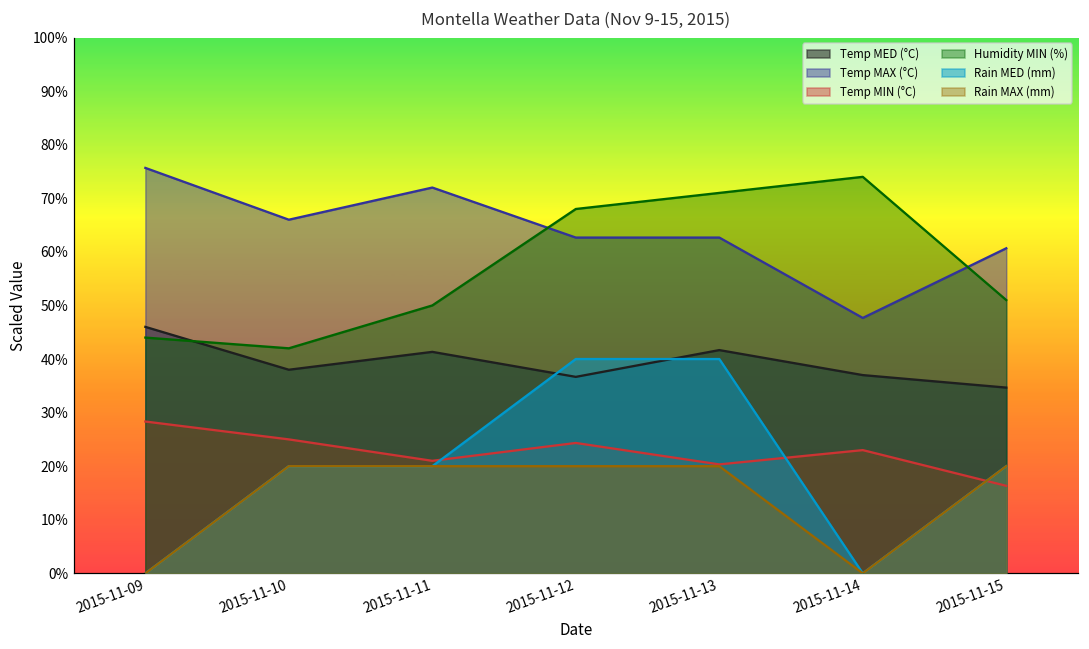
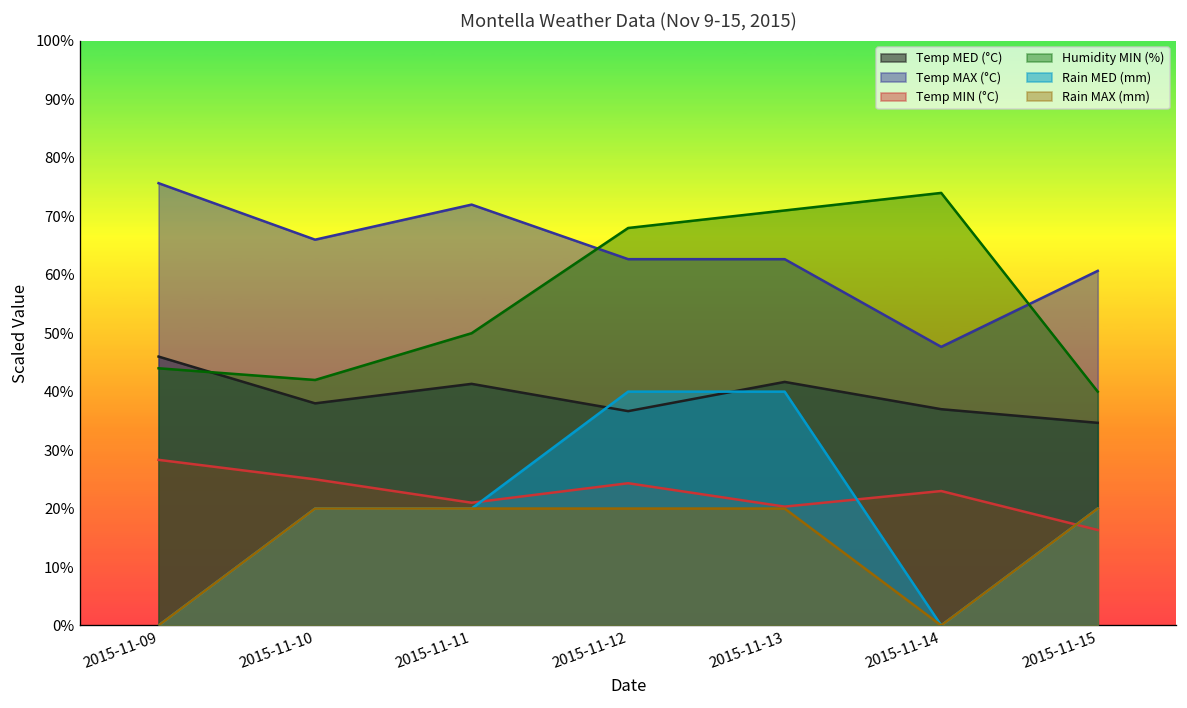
  {
    "Temp MED (°C)": {
      "2015-11-09": "46%",
      "2015-11-10": "38%",
      "2015-11-11": "41%",
      "2015-11-12": "37%",
      "2015-11-13": "42%",
      "2015-11-14": "37%",
      "2015-11-15": "35%"
    },
    "Temp MAX (°C)": {
      "2015-11-09": "76%",
      "2015-11-10": "66%",
      "2015-11-11": "72%",
      "2015-11-12": "63%",
      "2015-11-13": "63%",
      "2015-11-14": "48%",
      "2015-11-15": "61%"
    },
    "Humidity MIN (%)": {
      "2015-11-09": "44%",
      "2015-11-10": "42%",
      "2015-11-11": "50%",
      "2015-11-12": "68%",
      "2015-11-13": "71%",
      "2015-11-14": "74%",
-     "2015-11-15": "51%"
+     "2015-11-15": "40%"
    },
    "Rain MED (mm)": {
      "2015-11-12": "40%",
      "2015-11-13": "40%"
    }
  }
